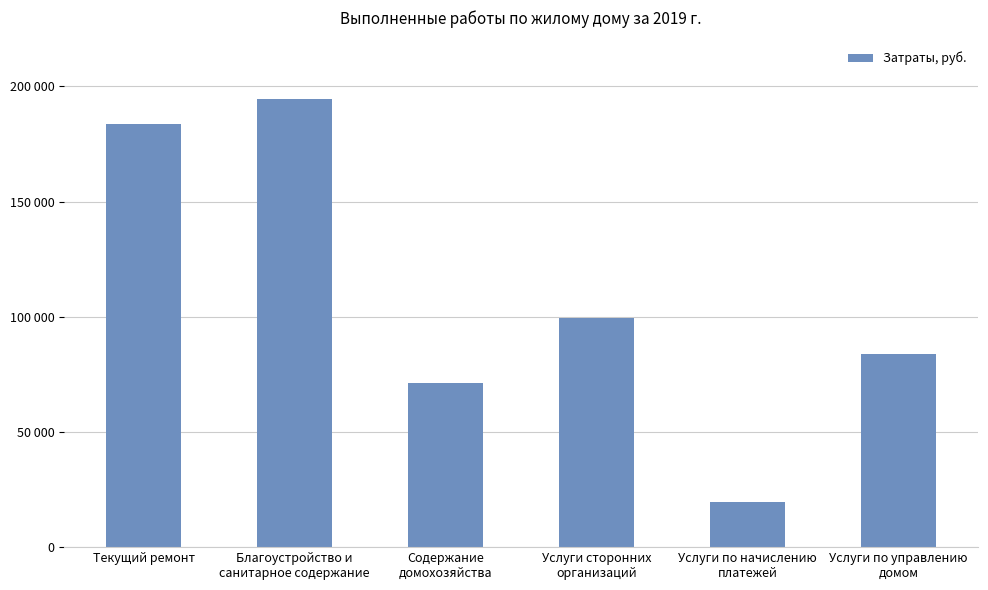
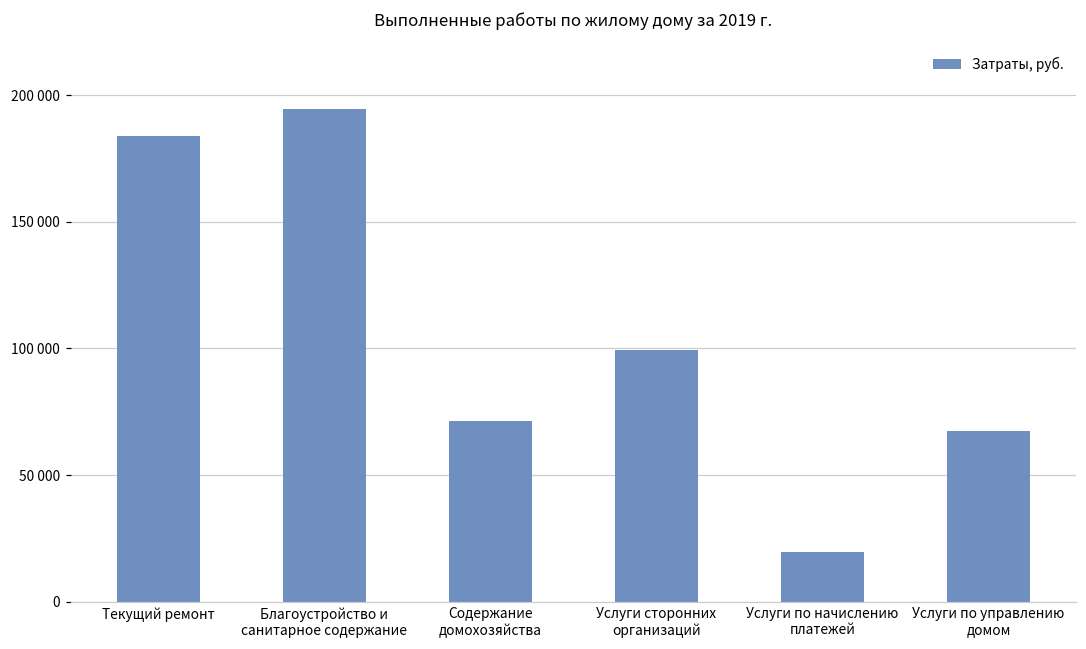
  {
    "Текущий ремонт": 184000,
    "Благоустройство и санитарное содержание": 194000,
    "Содержание домохозяйства": 71000,
    "Услуги сторонних организаций": 99000,
    "Услуги по начислению платежей": 20000,
-   "Услуги по управлению домом": 84000
+   "Услуги по управлению домом": 67000
  }
